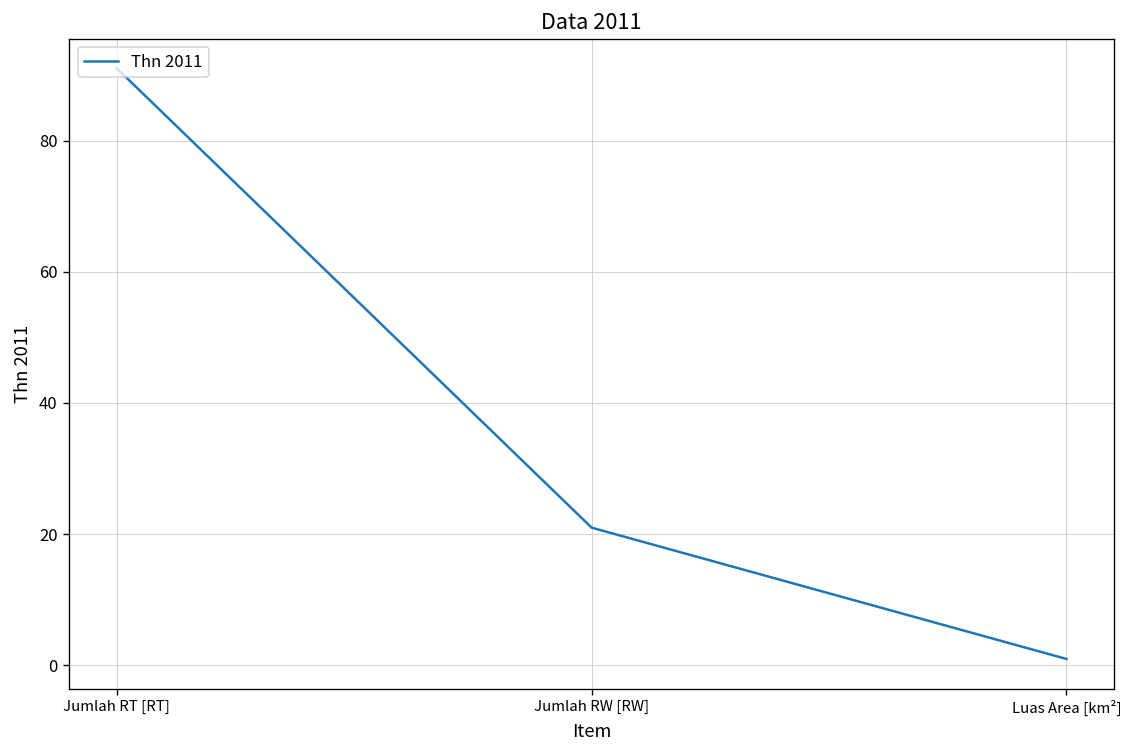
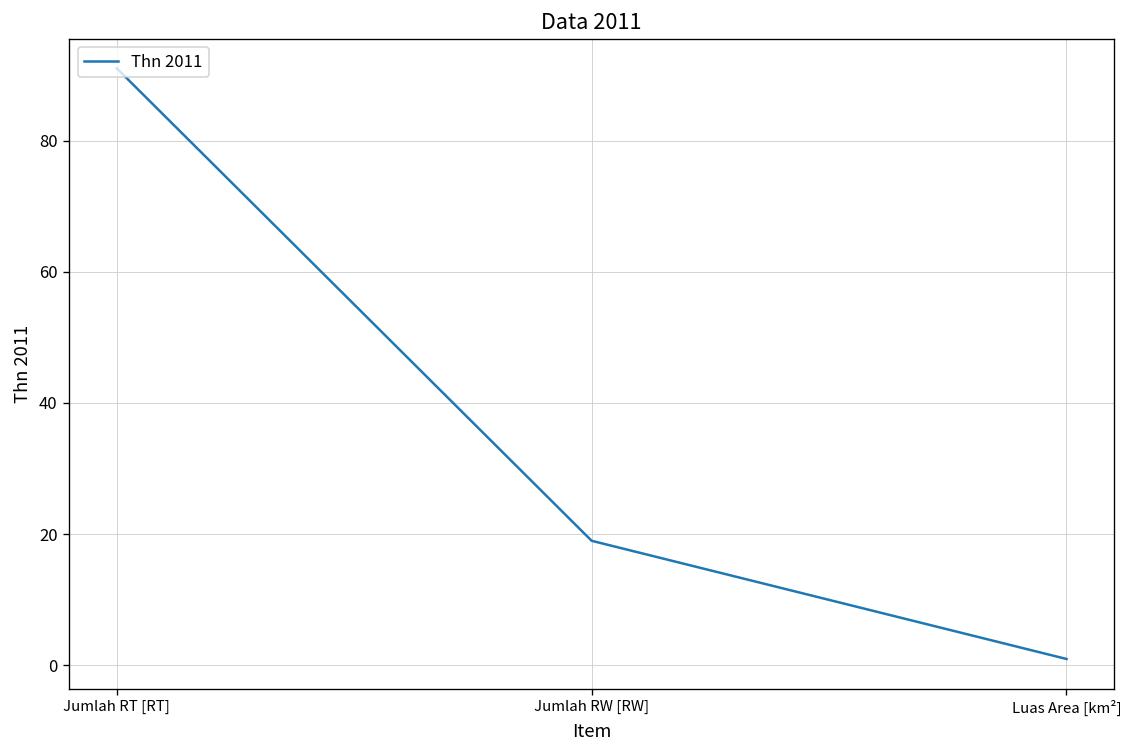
  {
-   "Jumlah RW [RW]": 21,
+   "Jumlah RW [RW]": 19,
    "Luas Area [km²]": 1
  }
